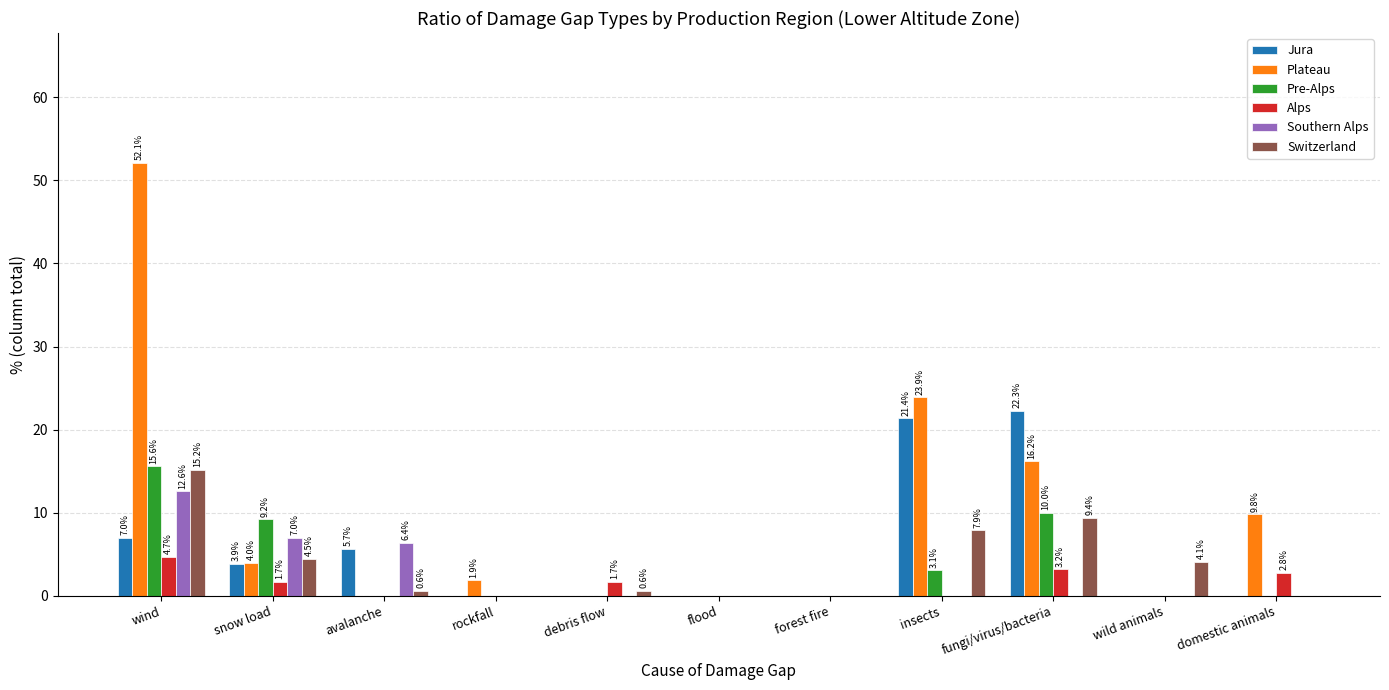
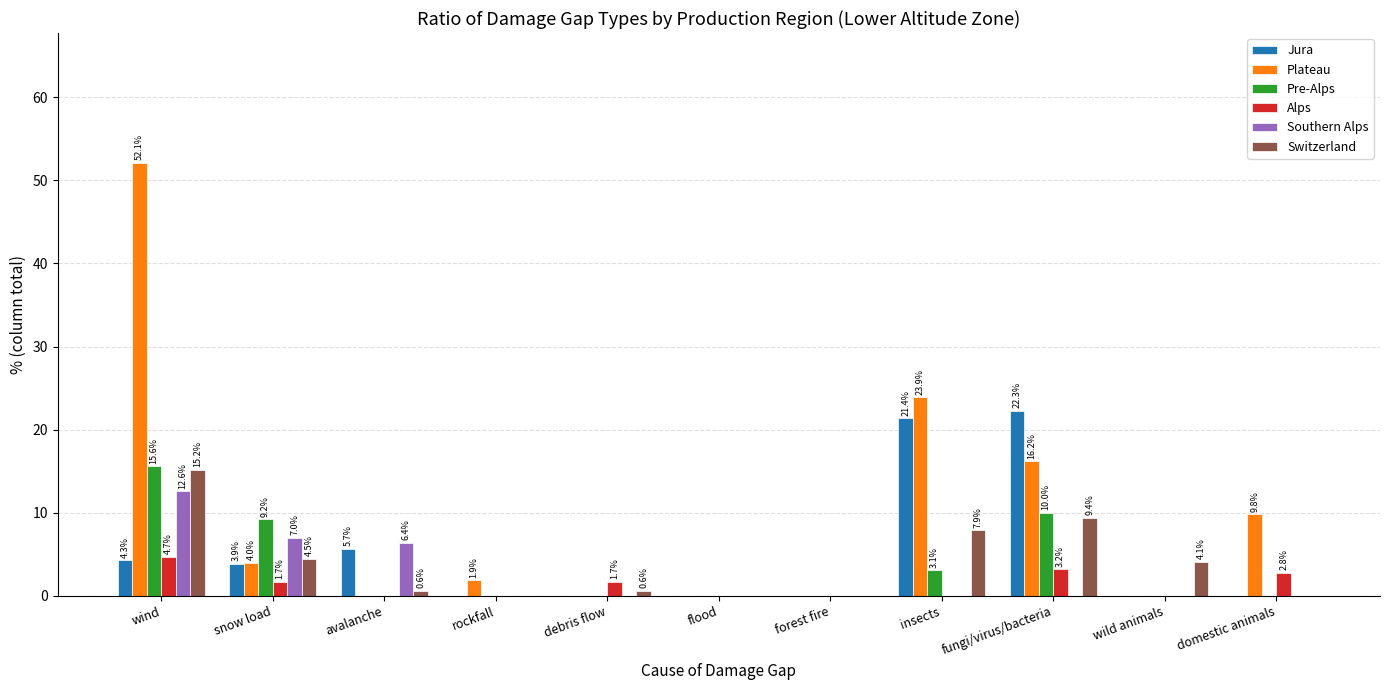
  {
    "Jura": {
-     "wind": "7.0%",
+     "wind": "4.3%",
      "snow load": "3.9%",
      "avalanche": "5.7%",
      "insects": "21.4%",
      "fungi/virus/bacteria": "22.3%"
    },
    "Plateau": {
      "wind": "52.1%",
      "snow load": "4.0%",
      "rockfall": "1.9%",
      "insects": "23.9%",
      "fungi/virus/bacteria": "16.2%",
      "domestic animals": "9.8%"
    },
    "Pre-Alps": {
      "wind": "15.6%",
      "snow load": "9.2%",
      "insects": "3.1%",
      "fungi/virus/bacteria": "10.0%"
    },
    "Alps": {
      "wind": "4.7%",
      "snow load": "1.7%",
      "debris flow": "1.7%",
      "fungi/virus/bacteria": "3.2%",
      "domestic animals": "2.8%"
    },
    "Southern Alps": {
      "wind": "12.6%",
      "snow load": "7.0%",
      "avalanche": "6.4%"
    },
    "Switzerland": {
      "wind": "15.2%",
      "snow load": "4.5%",
      "avalanche": "0.6%",
      "debris flow": "0.6%",
      "insects": "7.9%",
      "fungi/virus/bacteria": "9.4%",
      "wild animals": "4.1%"
    }
  }
